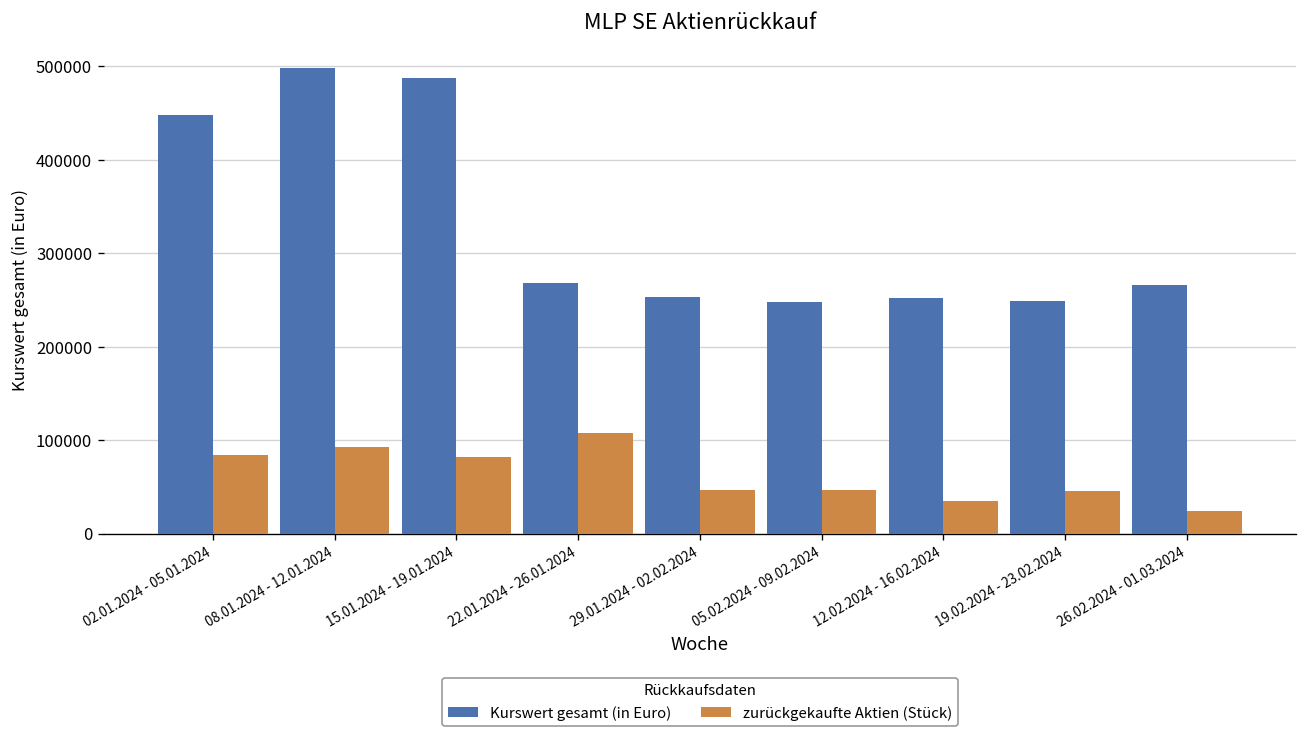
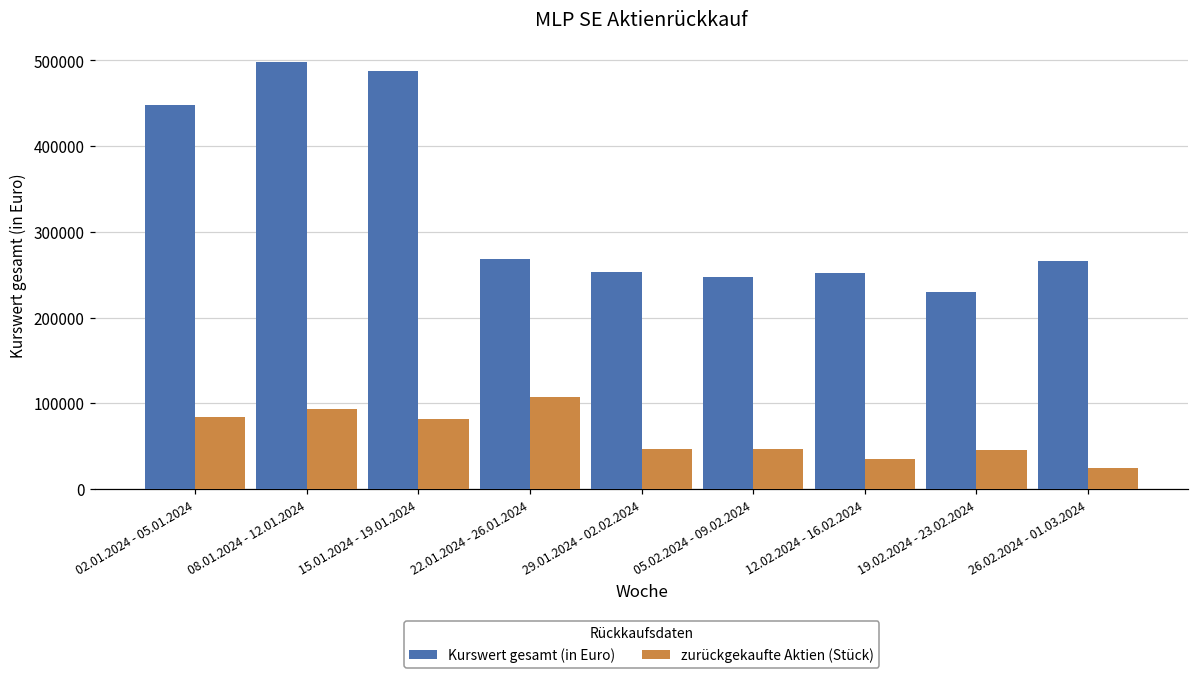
  {
    "Kurswert gesamt (in Euro)": {
      "02.01.2024 - 05.01.2024": 450000,
      "08.01.2024 - 12.01.2024": 500000,
      "15.01.2024 - 19.01.2024": 490000,
      "22.01.2024 - 26.01.2024": 270000,
      "29.01.2024 - 02.02.2024": 250000,
      "05.02.2024 - 09.02.2024": 250000,
      "12.02.2024 - 16.02.2024": 250000,
-     "19.02.2024 - 23.02.2024": 250000,
+     "19.02.2024 - 23.02.2024": 230000,
      "26.02.2024 - 01.03.2024": 270000
    },
    "zurückgekaufte Aktien (Stück)": {
      "02.01.2024 - 05.01.2024": 80000,
      "08.01.2024 - 12.01.2024": 90000,
      "15.01.2024 - 19.01.2024": 80000,
      "22.01.2024 - 26.01.2024": 110000,
      "29.01.2024 - 02.02.2024": 50000,
      "05.02.2024 - 09.02.2024": 50000,
      "12.02.2024 - 16.02.2024": 40000,
      "19.02.2024 - 23.02.2024": 50000,
      "26.02.2024 - 01.03.2024": 20000
    }
  }
